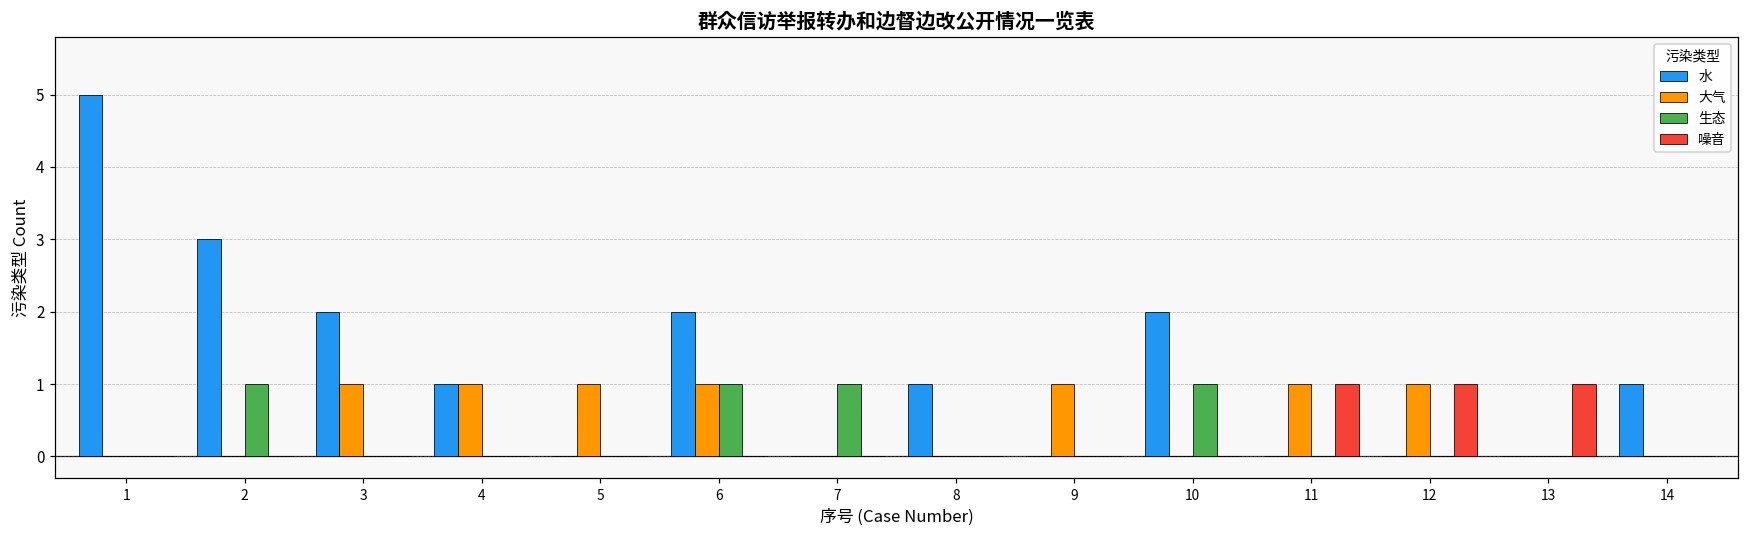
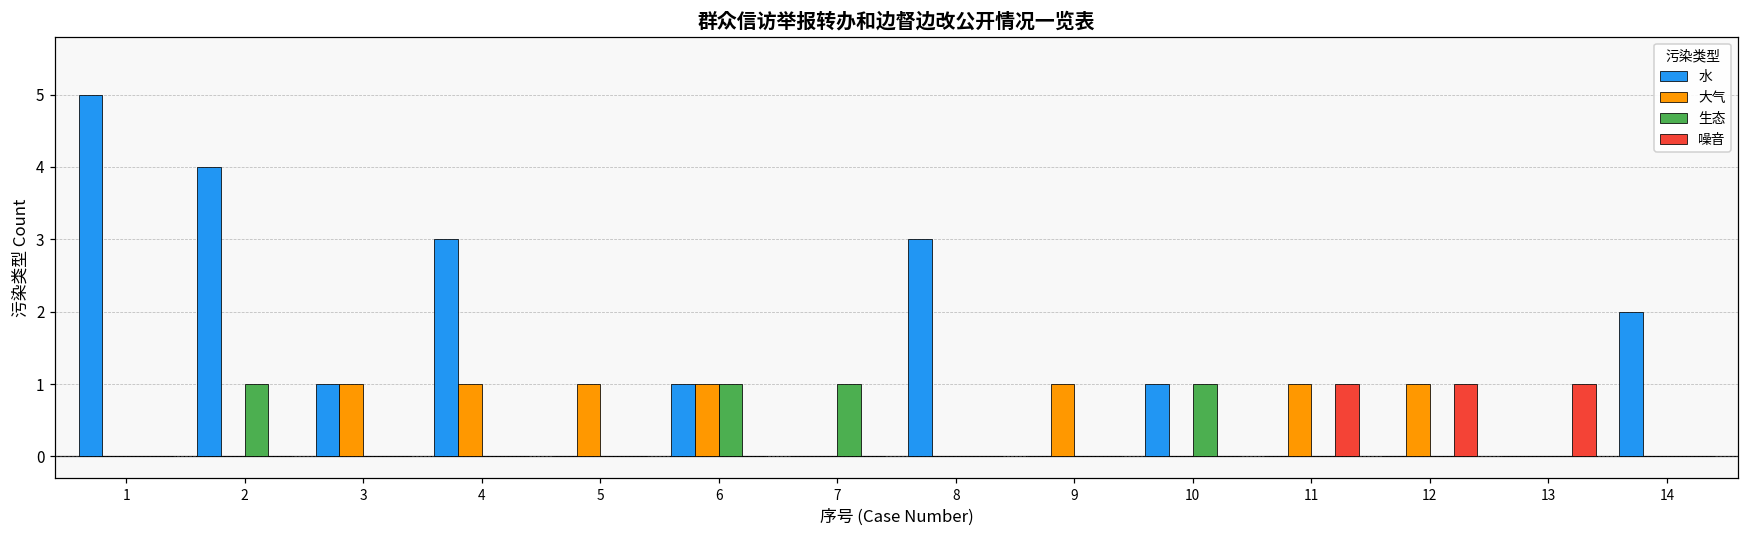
  {
    "水": {
      "1": 5,
-     "2": 3,
-     "3": 2,
-     "4": 1,
+     "2": 4,
+     "3": 1,
+     "4": 3,
      "5": 0,
-     "6": 2,
+     "6": 1,
      "7": 0,
-     "8": 1,
+     "8": 3,
      "9": 0,
-     "10": 2,
+     "10": 1,
      "11": 0,
      "12": 0,
      "13": 0,
-     "14": 1
+     "14": 2
    },
    "大气": {
      "1": 0,
      "2": 0,
      "3": 1,
      "4": 1,
      "5": 1,
      "6": 1,
      "7": 0,
      "8": 0,
      "9": 1,
      "10": 0,
      "11": 1,
      "12": 1,
      "13": 0,
      "14": 0
    },
    "生态": {
      "1": 0,
      "2": 1,
      "3": 0,
      "4": 0,
      "5": 0,
      "6": 1,
      "7": 1,
      "8": 0,
      "9": 0,
      "10": 1,
      "11": 0,
      "12": 0,
      "13": 0,
      "14": 0
    },
    "噪音": {
      "1": 0,
      "2": 0,
      "3": 0,
      "4": 0,
      "5": 0,
      "6": 0,
      "7": 0,
      "8": 0,
      "9": 0,
      "10": 0,
      "11": 1,
      "12": 1,
      "13": 1,
      "14": 0
    }
  }
